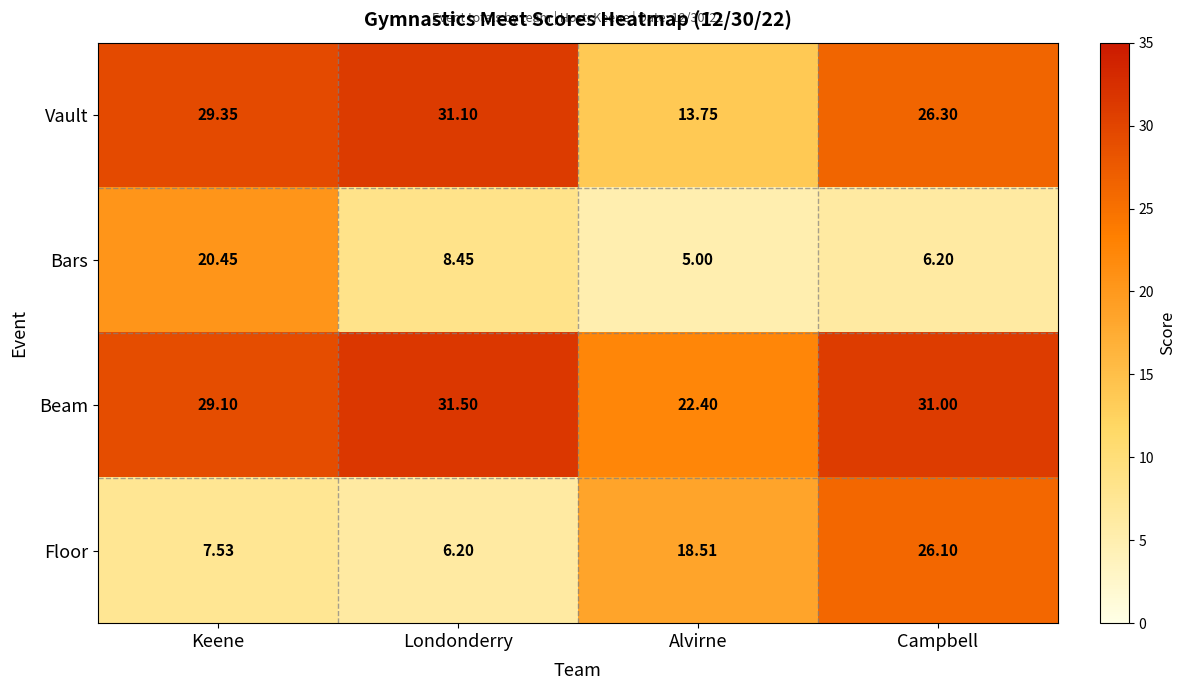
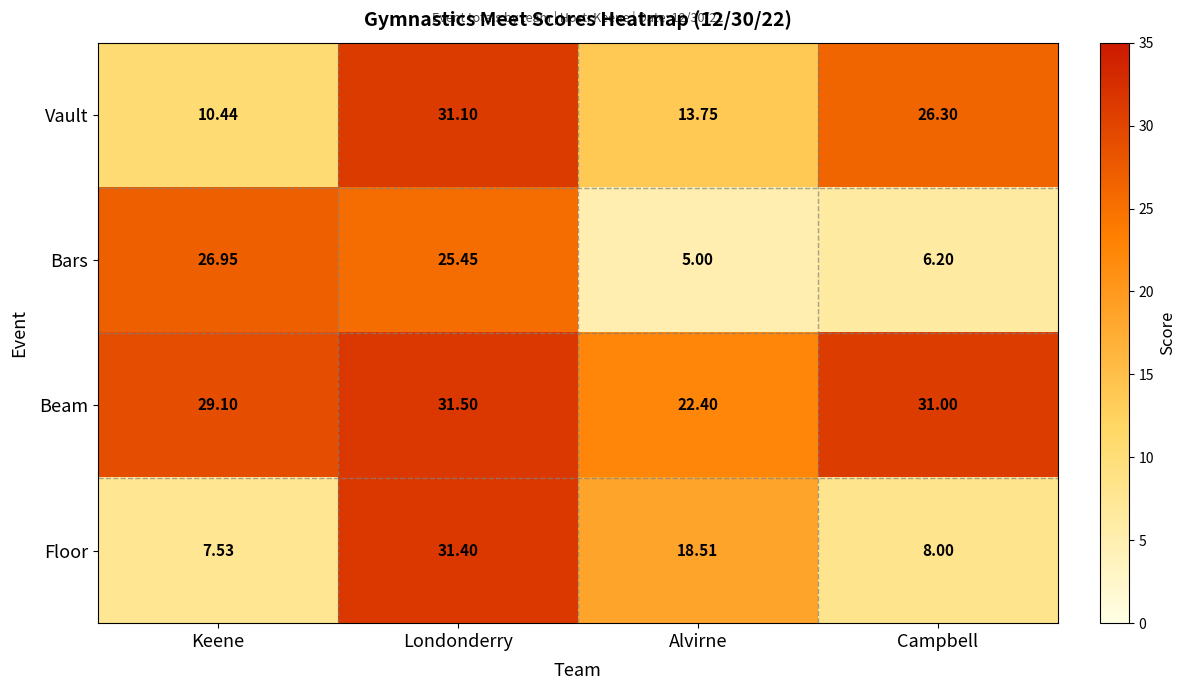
  {
    "Vault": {
-     "Keene": 29.35,
+     "Keene": 10.44,
      "Londonderry": 31.10,
      "Alvirne": 13.75,
      "Campbell": 26.30
    },
    "Bars": {
-     "Keene": 20.45,
-     "Londonderry": 8.45,
+     "Keene": 26.95,
+     "Londonderry": 25.45,
      "Alvirne": 5.00,
      "Campbell": 6.20
    },
    "Beam": {
      "Keene": 29.10,
      "Londonderry": 31.50,
      "Alvirne": 22.40,
      "Campbell": 31.00
    },
    "Floor": {
      "Keene": 7.53,
-     "Londonderry": 6.20,
+     "Londonderry": 31.40,
      "Alvirne": 18.51,
-     "Campbell": 26.10
+     "Campbell": 8.00
    }
  }
